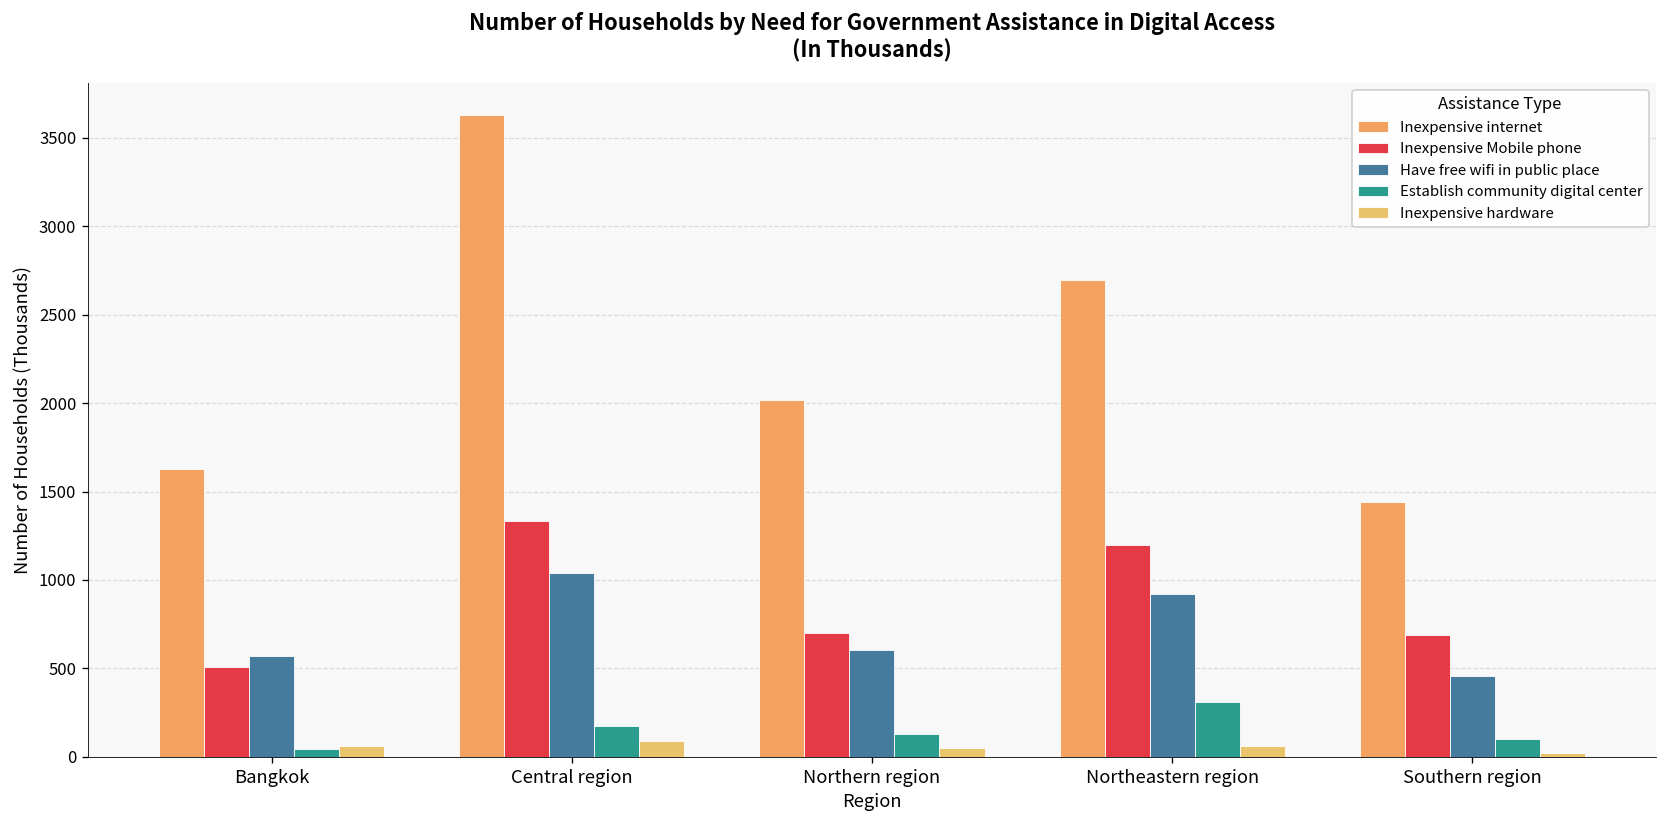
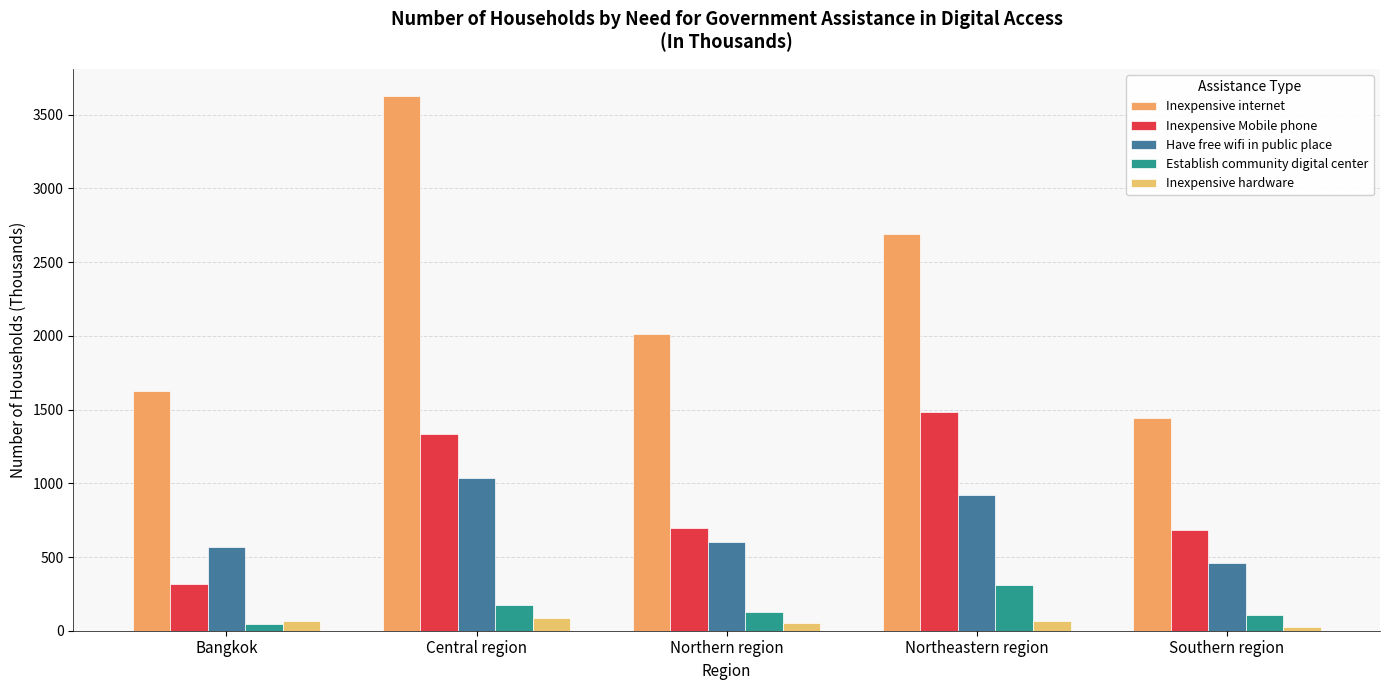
  {
    "Inexpensive Mobile phone": {
-     "Bangkok": 510,
+     "Bangkok": 320,
      "Central region": 1330,
      "Northern region": 700,
-     "Northeastern region": 1200,
+     "Northeastern region": 1490,
      "Southern region": 690
    }
  }
